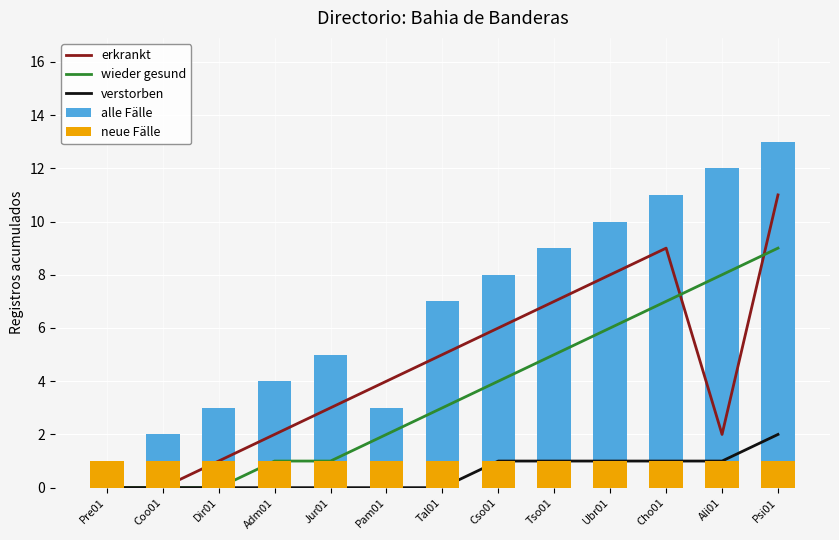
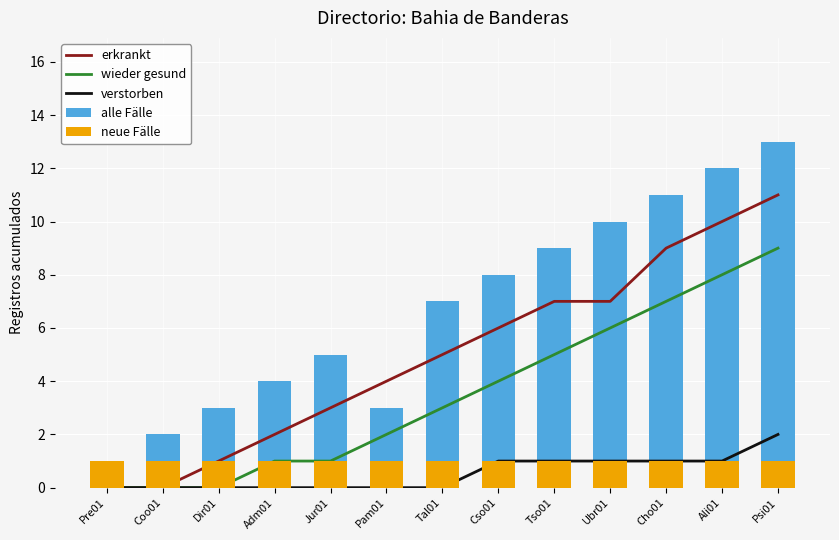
  {
    "alle Fälle": {
      "Pre01": 1,
      "Coo01": 2,
      "Dir01": 3,
      "Adm01": 4,
      "Jur01": 5,
      "Pam01": 3,
      "Tal01": 7,
      "Cso01": 8,
      "Tso01": 9,
      "Ubr01": 10,
      "Cho01": 11,
      "Ali01": 12,
      "Psi01": 13
    },
    "erkrankt": {
      "Dir01": 1,
      "Adm01": 2,
      "Jur01": 3,
      "Pam01": 4,
      "Tal01": 5,
      "Cso01": 6,
      "Tso01": 7,
-     "Ubr01": 8,
+     "Ubr01": 7,
      "Cho01": 9,
-     "Ali01": 2,
+     "Ali01": 10,
      "Psi01": 11
    },
    "neue Fälle": {
      "Pre01": 1
    },
    "wieder gesund": {
      "Adm01": 1,
      "Jur01": 1,
      "Pam01": 2,
      "Tal01": 3,
      "Cso01": 4,
      "Tso01": 5,
      "Ubr01": 6,
      "Cho01": 7,
      "Ali01": 8,
      "Psi01": 9
    },
    "verstorben": {
      "Adm01": 0,
      "Jur01": 0,
      "Pam01": 0,
      "Tal01": 0,
      "Cso01": 1,
      "Tso01": 1,
      "Ubr01": 1,
      "Cho01": 1,
      "Ali01": 1,
      "Psi01": 2
    }
  }
